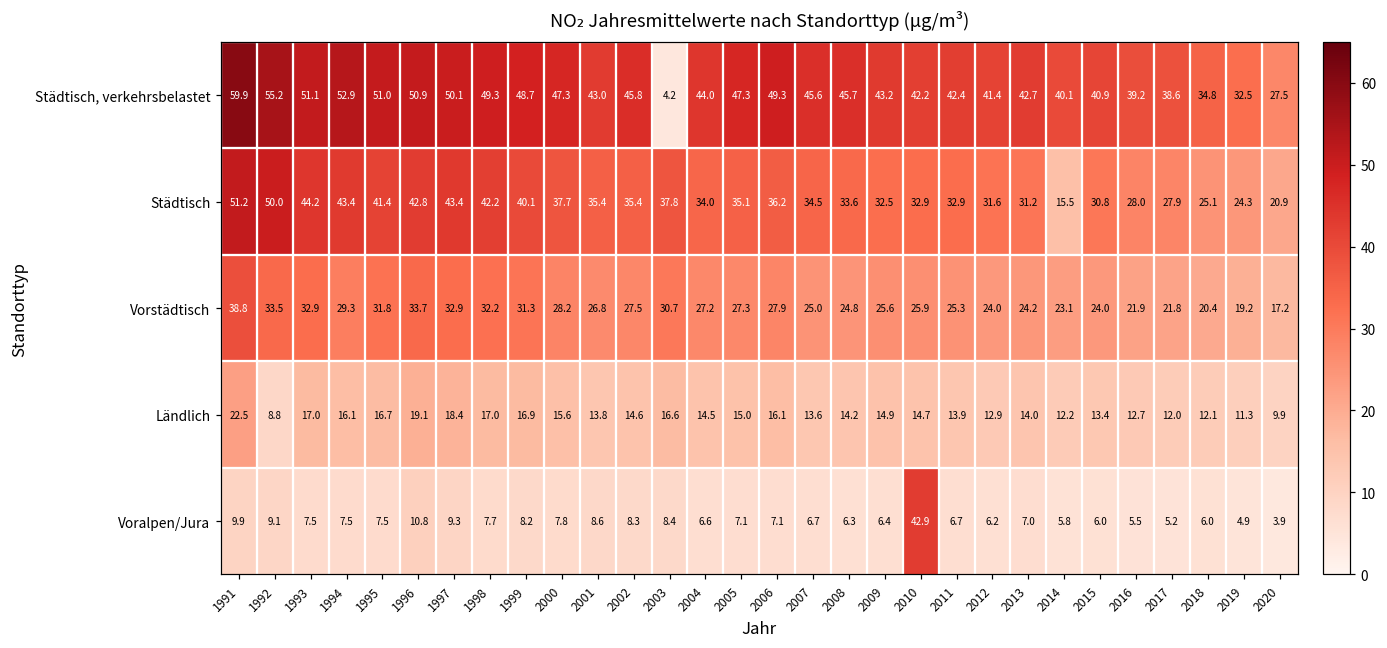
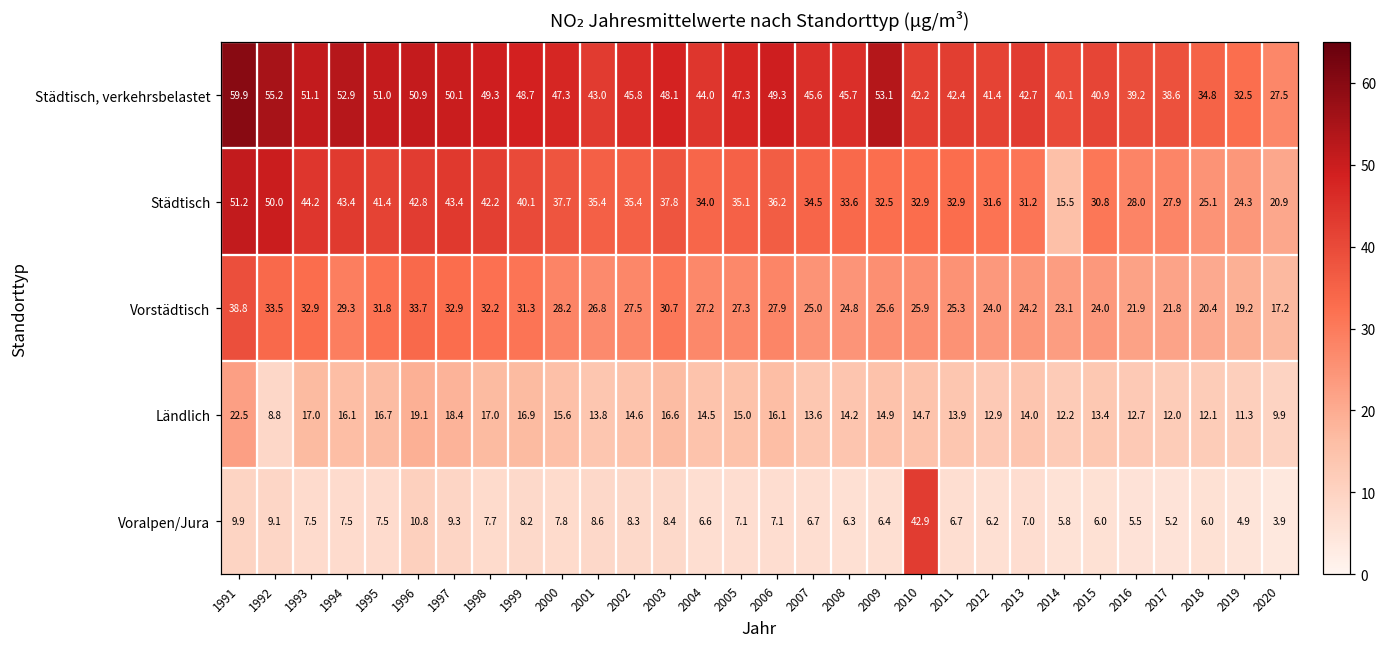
  {
    "Städtisch, verkehrsbelastet": {
      "1991": 59.9,
      "1992": 55.2,
      "1993": 51.1,
      "1994": 52.9,
      "1995": 51.0,
      "1996": 50.9,
      "1997": 50.1,
      "1998": 49.3,
      "1999": 48.7,
      "2000": 47.3,
      "2001": 43.0,
      "2002": 45.8,
-     "2003": 4.2,
+     "2003": 48.1,
      "2004": 44.0,
      "2005": 47.3,
      "2006": 49.3,
      "2007": 45.6,
      "2008": 45.7,
-     "2009": 43.2,
+     "2009": 53.1,
      "2010": 42.2,
      "2011": 42.4,
      "2012": 41.4,
      "2013": 42.7,
      "2014": 40.1,
      "2015": 40.9,
      "2016": 39.2,
      "2017": 38.6,
      "2018": 34.8,
      "2019": 32.5,
      "2020": 27.5
    },
    "Städtisch": {
      "1991": 51.2,
      "1992": 50.0,
      "1993": 44.2,
      "1994": 43.4,
      "1995": 41.4,
      "1996": 42.8,
      "1997": 43.4,
      "1998": 42.2,
      "1999": 40.1,
      "2000": 37.7,
      "2001": 35.4,
      "2002": 35.4,
      "2003": 37.8,
      "2004": 34.0,
      "2005": 35.1,
      "2006": 36.2,
      "2007": 34.5,
      "2008": 33.6,
      "2009": 32.5,
      "2010": 32.9,
      "2011": 32.9,
      "2012": 31.6,
      "2013": 31.2,
      "2014": 15.5,
      "2015": 30.8,
      "2016": 28.0,
      "2017": 27.9,
      "2018": 25.1,
      "2019": 24.3,
      "2020": 20.9
    },
    "Vorstädtisch": {
      "1991": 38.8,
      "1992": 33.5,
      "1993": 32.9,
      "1994": 29.3,
      "1995": 31.8,
      "1996": 33.7,
      "1997": 32.9,
      "1998": 32.2,
      "1999": 31.3,
      "2000": 28.2,
      "2001": 26.8,
      "2002": 27.5,
      "2003": 30.7,
      "2004": 27.2,
      "2005": 27.3,
      "2006": 27.9,
      "2007": 25.0,
      "2008": 24.8,
      "2009": 25.6,
      "2010": 25.9,
      "2011": 25.3,
      "2012": 24.0,
      "2013": 24.2,
      "2014": 23.1,
      "2015": 24.0,
      "2016": 21.9,
      "2017": 21.8,
      "2018": 20.4,
      "2019": 19.2,
      "2020": 17.2
    },
    "Ländlich": {
      "1991": 22.5,
      "1992": 8.8,
      "1993": 17.0,
      "1994": 16.1,
      "1995": 16.7,
      "1996": 19.1,
      "1997": 18.4,
      "1998": 17.0,
      "1999": 16.9,
      "2000": 15.6,
      "2001": 13.8,
      "2002": 14.6,
      "2003": 16.6,
      "2004": 14.5,
      "2005": 15.0,
      "2006": 16.1,
      "2007": 13.6,
      "2008": 14.2,
      "2009": 14.9,
      "2010": 14.7,
      "2011": 13.9,
      "2012": 12.9,
      "2013": 14.0,
      "2014": 12.2,
      "2015": 13.4,
      "2016": 12.7,
      "2017": 12.0,
      "2018": 12.1,
      "2019": 11.3,
      "2020": 9.9
    },
    "Voralpen/Jura": {
      "1991": 9.9,
      "1992": 9.1,
      "1993": 7.5,
      "1994": 7.5,
      "1995": 7.5,
      "1996": 10.8,
      "1997": 9.3,
      "1998": 7.7,
      "1999": 8.2,
      "2000": 7.8,
      "2001": 8.6,
      "2002": 8.3,
      "2003": 8.4,
      "2004": 6.6,
      "2005": 7.1,
      "2006": 7.1,
      "2007": 6.7,
      "2008": 6.3,
      "2009": 6.4,
      "2010": 42.9,
      "2011": 6.7,
      "2012": 6.2,
      "2013": 7.0,
      "2014": 5.8,
      "2015": 6.0,
      "2016": 5.5,
      "2017": 5.2,
      "2018": 6.0,
      "2019": 4.9,
      "2020": 3.9
    }
  }
